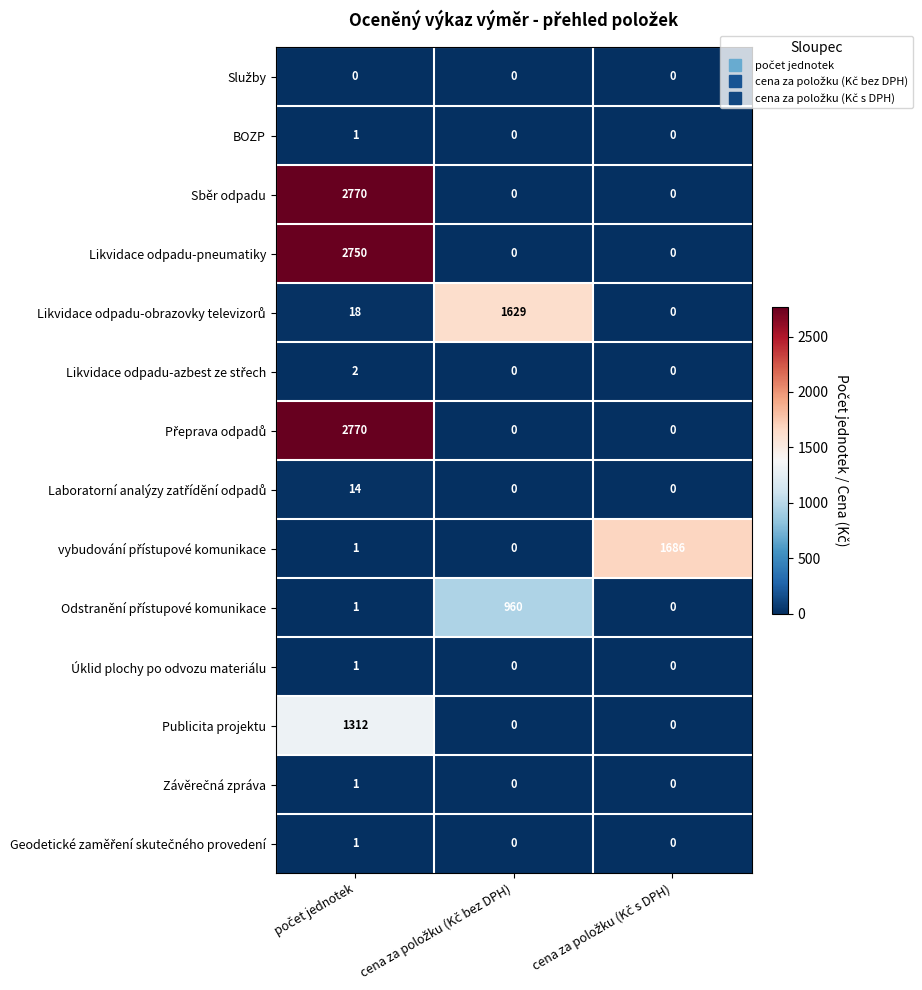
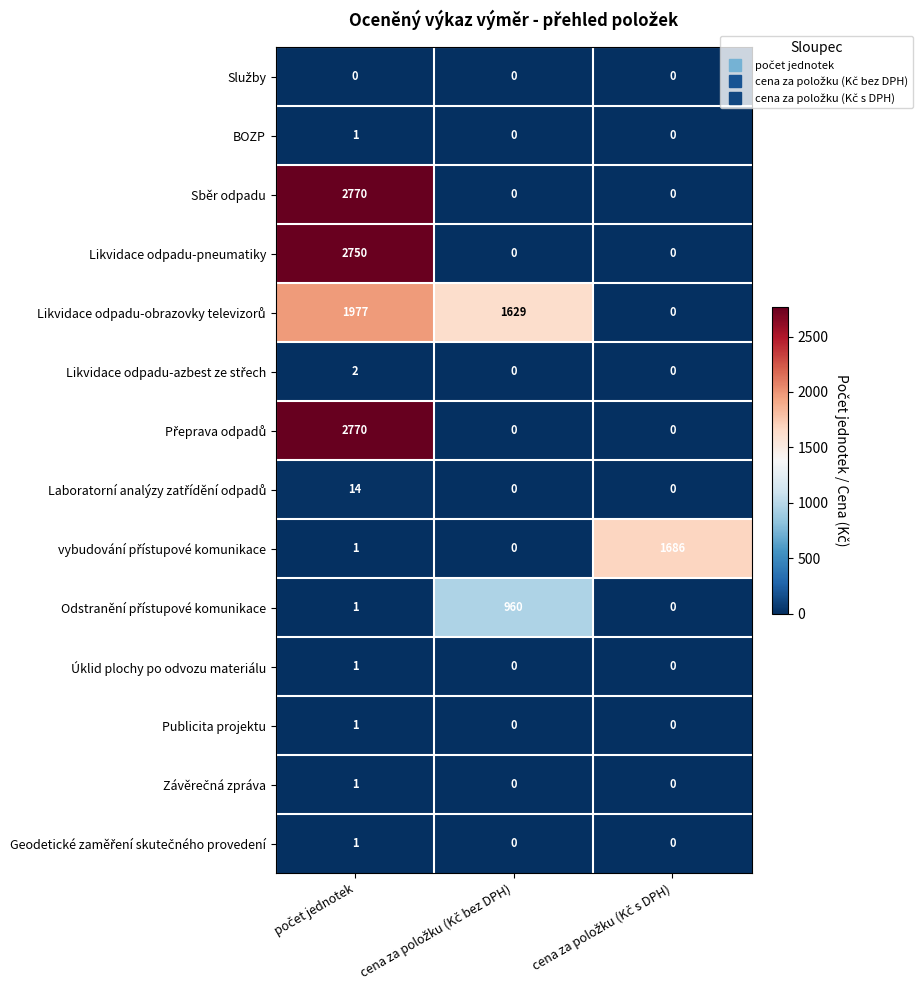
  {
    "Služby": {
      "počet jednotek": 0,
      "cena za položku (Kč bez DPH)": 0,
      "cena za položku (Kč s DPH)": 0
    },
    "BOZP": {
      "počet jednotek": 1,
      "cena za položku (Kč bez DPH)": 0,
      "cena za položku (Kč s DPH)": 0
    },
    "Sběr odpadu": {
      "počet jednotek": 2770,
      "cena za položku (Kč bez DPH)": 0,
      "cena za položku (Kč s DPH)": 0
    },
    "Likvidace odpadu-pneumatiky": {
      "počet jednotek": 2750,
      "cena za položku (Kč bez DPH)": 0,
      "cena za položku (Kč s DPH)": 0
    },
    "Likvidace odpadu-obrazovky televizorů": {
-     "počet jednotek": 18,
+     "počet jednotek": 1977,
      "cena za položku (Kč bez DPH)": 1629,
      "cena za položku (Kč s DPH)": 0
    },
    "Likvidace odpadu-azbest ze střech": {
      "počet jednotek": 2,
      "cena za položku (Kč bez DPH)": 0,
      "cena za položku (Kč s DPH)": 0
    },
    "Přeprava odpadů": {
      "počet jednotek": 2770,
      "cena za položku (Kč bez DPH)": 0,
      "cena za položku (Kč s DPH)": 0
    },
    "Laboratorní analýzy zatřídění odpadů": {
      "počet jednotek": 14,
      "cena za položku (Kč bez DPH)": 0,
      "cena za položku (Kč s DPH)": 0
    },
    "vybudování přístupové komunikace": {
      "počet jednotek": 1,
      "cena za položku (Kč bez DPH)": 0,
      "cena za položku (Kč s DPH)": 1686
    },
    "Odstranění přístupové komunikace": {
      "počet jednotek": 1,
      "cena za položku (Kč bez DPH)": 960,
      "cena za položku (Kč s DPH)": 0
    },
    "Úklid plochy po odvozu materiálu": {
      "počet jednotek": 1,
      "cena za položku (Kč bez DPH)": 0,
      "cena za položku (Kč s DPH)": 0
    },
    "Publicita projektu": {
-     "počet jednotek": 1312,
+     "počet jednotek": 1,
      "cena za položku (Kč bez DPH)": 0,
      "cena za položku (Kč s DPH)": 0
    },
    "Závěrečná zpráva": {
      "počet jednotek": 1,
      "cena za položku (Kč bez DPH)": 0,
      "cena za položku (Kč s DPH)": 0
    },
    "Geodetické zaměření skutečného provedení": {
      "počet jednotek": 1,
      "cena za položku (Kč bez DPH)": 0,
      "cena za položku (Kč s DPH)": 0
    }
  }
